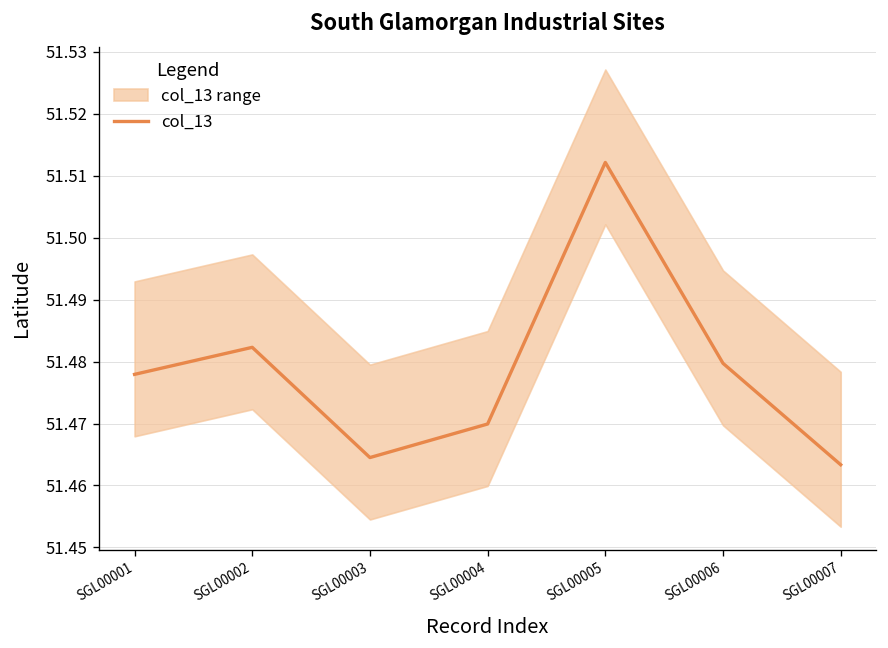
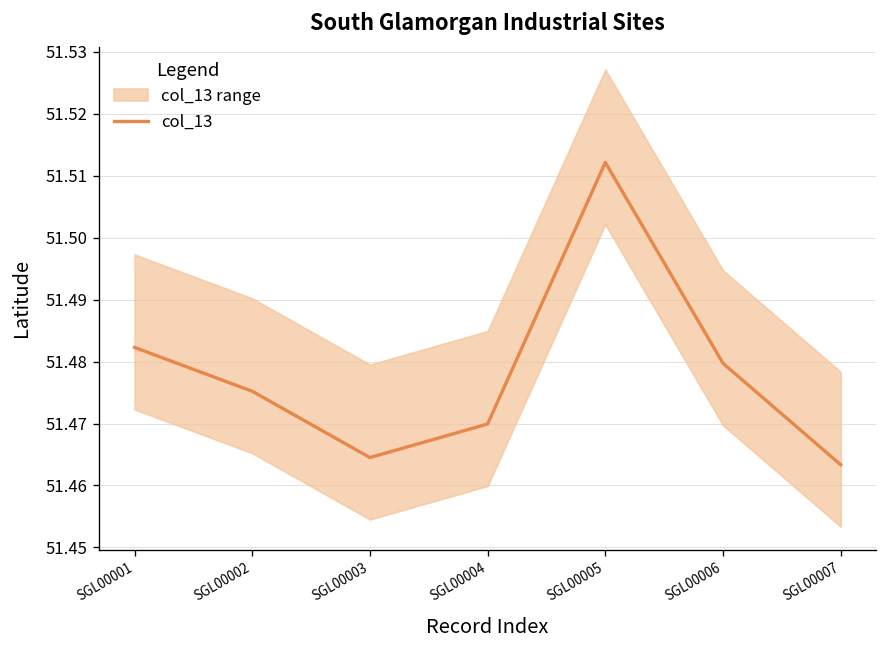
  {
    "col_13": {
-     "SGL00001": 51.478,
-     "SGL00002": 51.482,
+     "SGL00001": 51.482,
+     "SGL00002": 51.475,
      "SGL00003": 51.465,
      "SGL00004": 51.470,
      "SGL00005": 51.512,
      "SGL00006": 51.480,
      "SGL00007": 51.463
    }
  }
